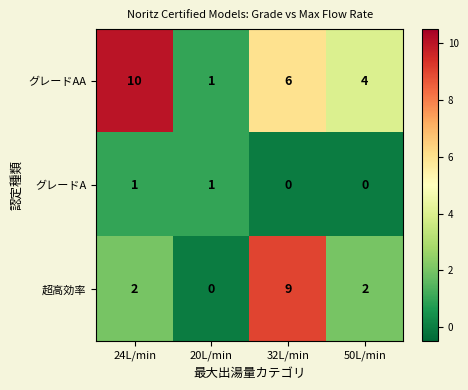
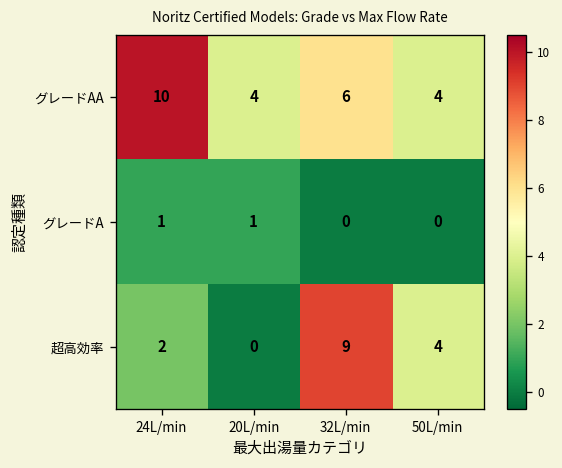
  {
    "グレードAA": {
      "24L/min": 10,
-     "20L/min": 1,
+     "20L/min": 4,
      "32L/min": 6,
      "50L/min": 4
    },
    "グレードA": {
      "24L/min": 1,
      "20L/min": 1,
      "32L/min": 0,
      "50L/min": 0
    },
    "超高効率": {
      "24L/min": 2,
      "20L/min": 0,
      "32L/min": 9,
-     "50L/min": 2
+     "50L/min": 4
    }
  }
